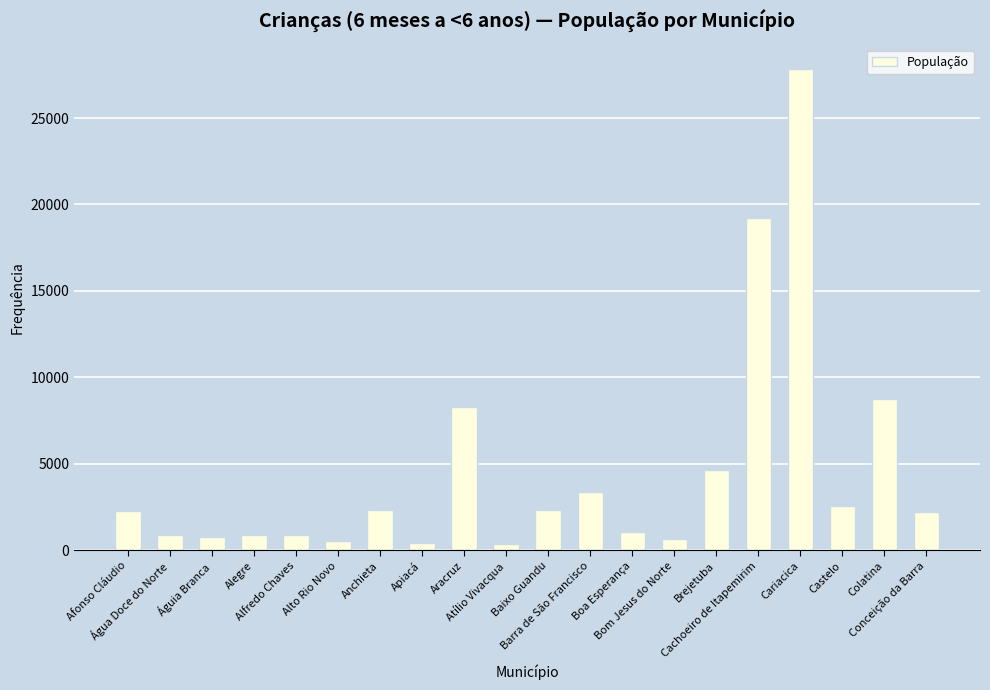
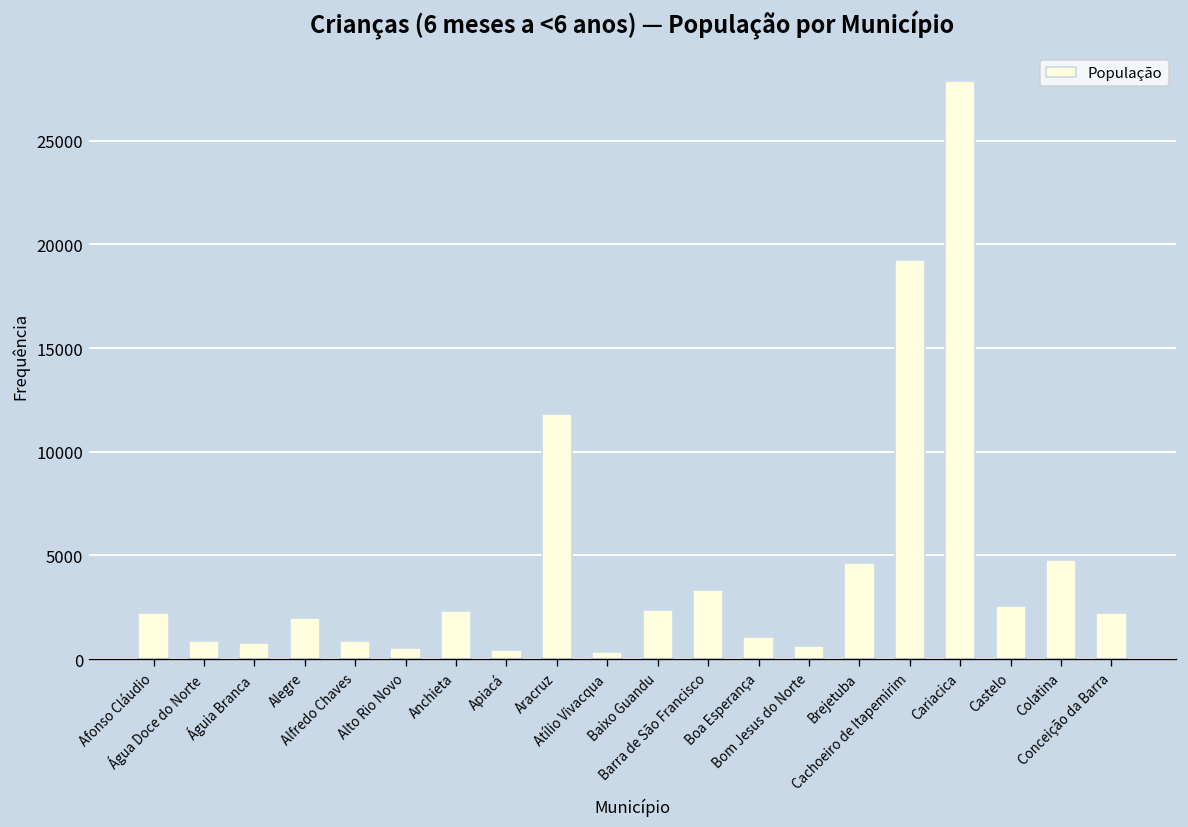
  {
    "Afonso Cláudio": 2200,
    "Água Doce do Norte": 900,
    "Águia Branca": 800,
-   "Alegre": 900,
+   "Alegre": 2000,
    "Alfredo Chaves": 900,
    "Alto Rio Novo": 500,
    "Anchieta": 2300,
    "Apiacá": 400,
-   "Aracruz": 8300,
+   "Aracruz": 11800,
    "Atílio Vivacqua": 300,
    "Baixo Guandu": 2300,
    "Barra de São Francisco": 3400,
    "Boa Esperança": 1100,
    "Bom Jesus do Norte": 600,
    "Brejetuba": 4600,
    "Cachoeiro de Itapemirim": 19200,
    "Cariacica": 27900,
    "Castelo": 2600,
-   "Colatina": 8700,
+   "Colatina": 4800,
    "Conceição da Barra": 2200
  }
